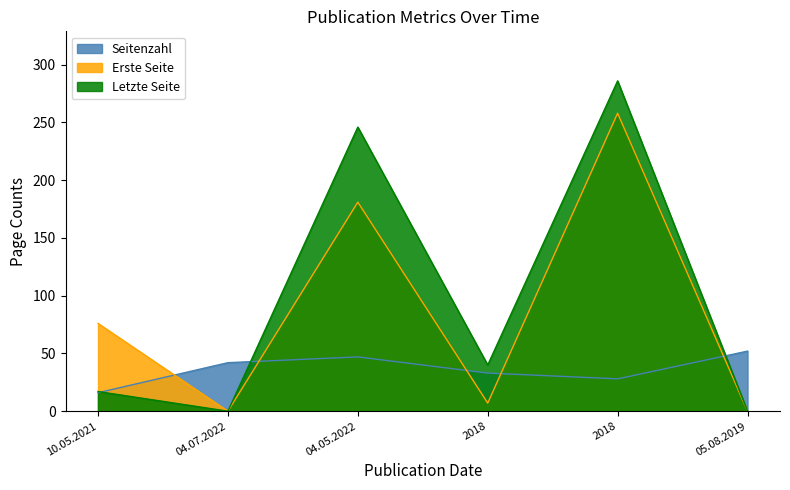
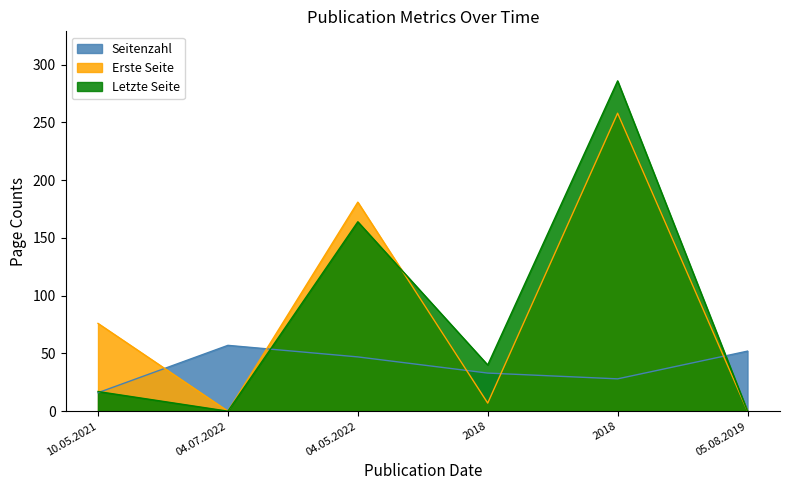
  {
    "Seitenzahl": {
-     "04.07.2022": 42,
+     "04.07.2022": 57,
      "04.05.2022": 47,
      "05.08.2019": 52
    },
    "Erste Seite": {
      "10.05.2021": 76,
      "04.05.2022": 181
    },
    "Letzte Seite": {
-     "04.05.2022": 246
+     "04.05.2022": 164
    }
  }
